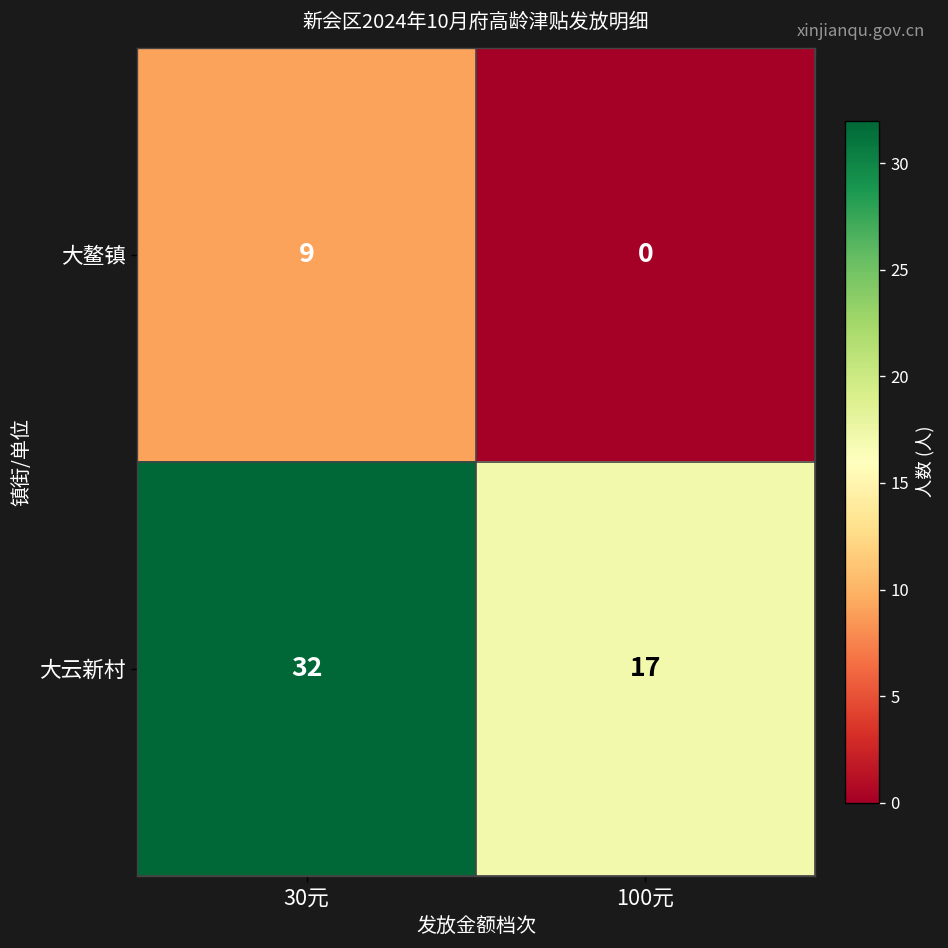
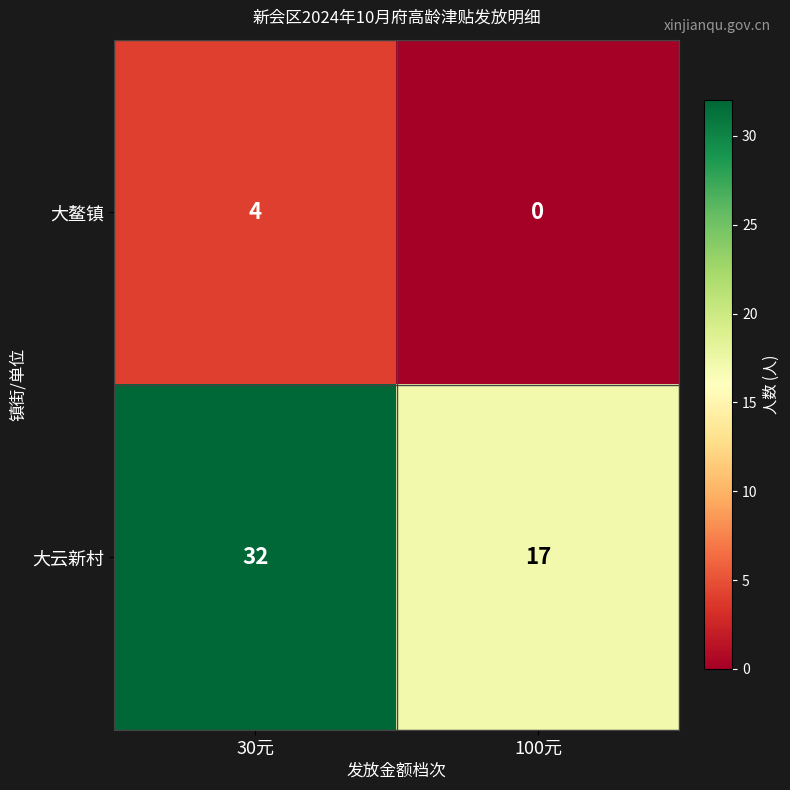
  {
    "大鳌镇": {
-     "30元": 9,
+     "30元": 4,
      "100元": 0
    },
    "大云新村": {
      "30元": 32,
      "100元": 17
    }
  }
